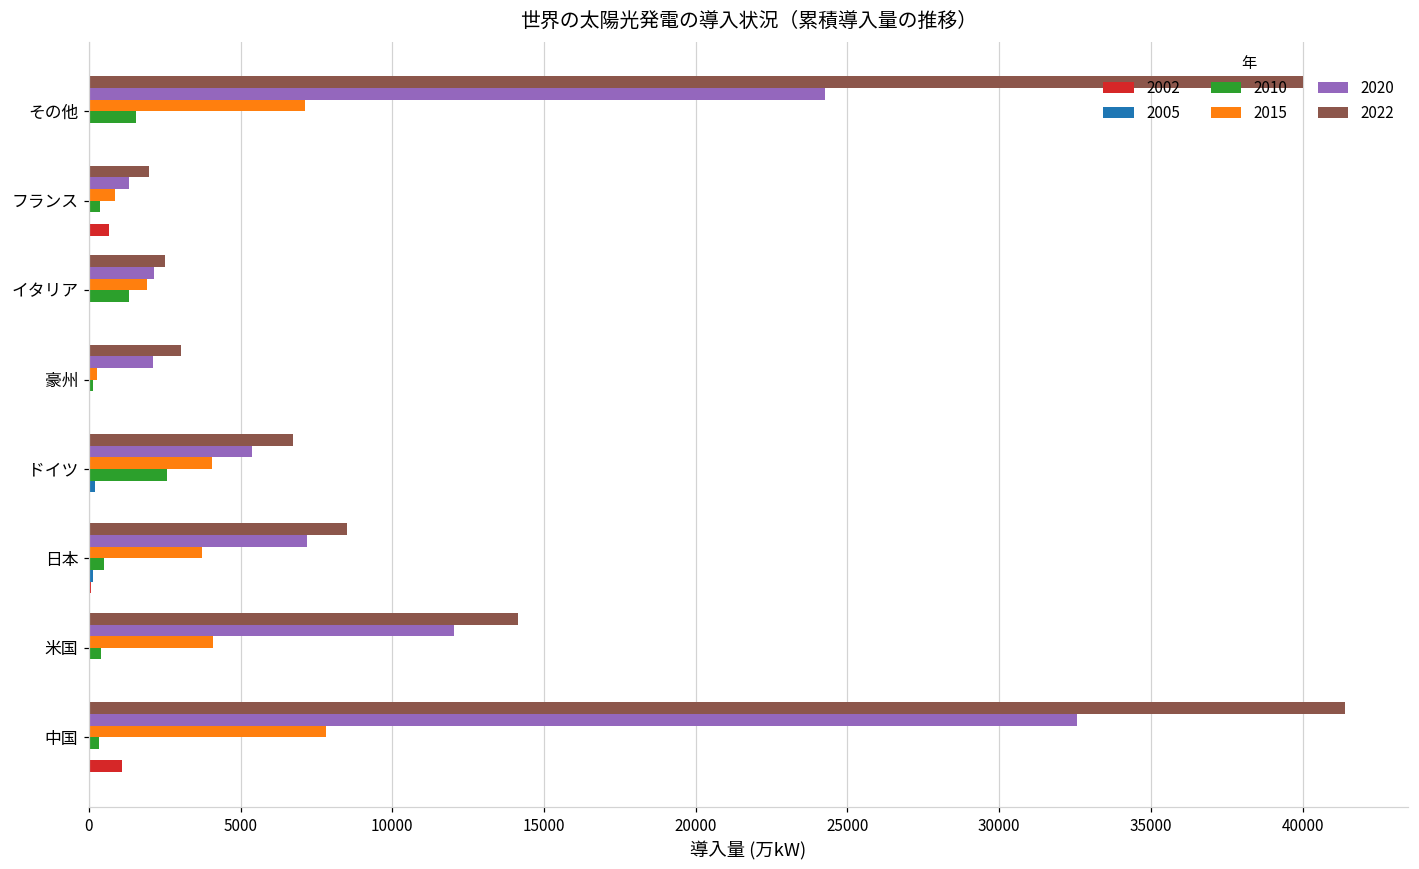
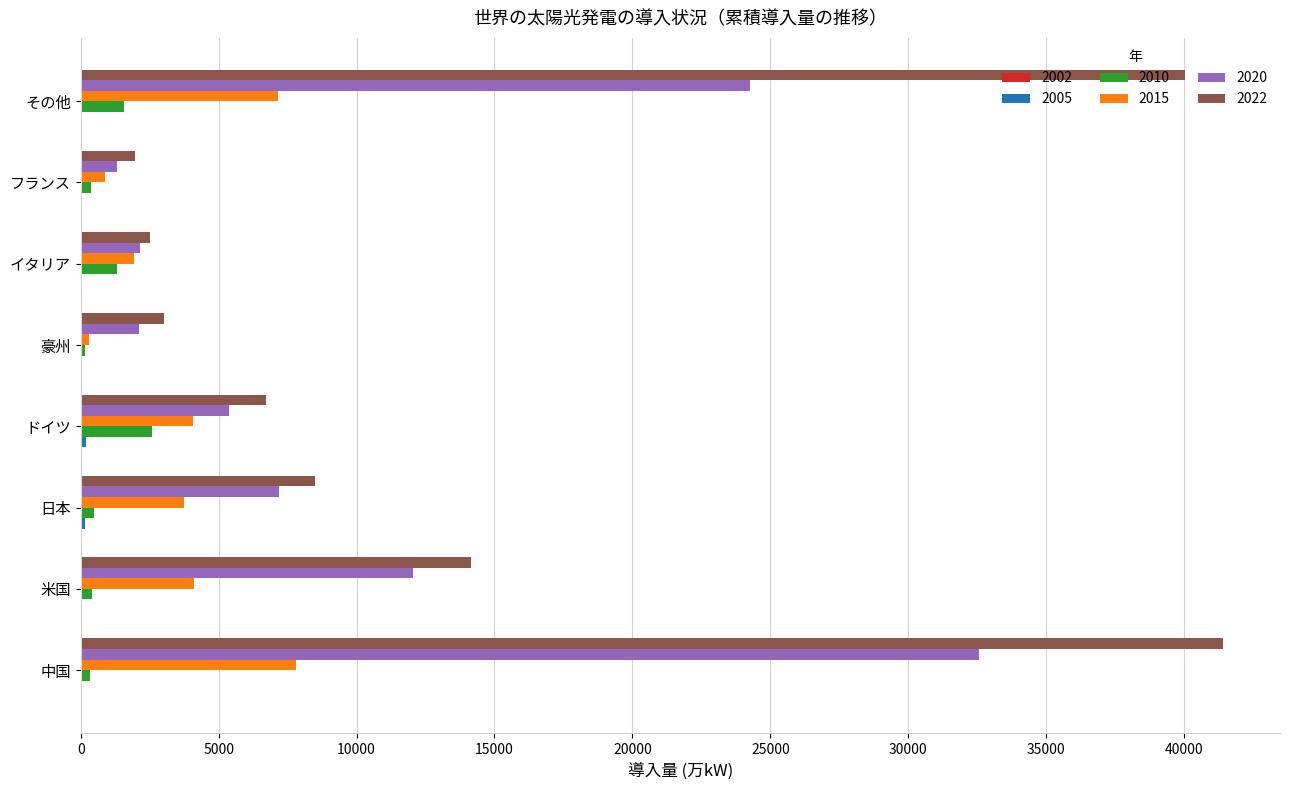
  {
    "2002": {
-     "フランス": 700,
+     "フランス": 0,
      "米国": 0,
-     "中国": 1100
+     "中国": 0
    },
    "2005": {
      "ドイツ": 200,
      "日本": 100
    },
    "2010": {
      "その他": 1600,
      "フランス": 400,
      "イタリア": 1300,
      "豪州": 100,
      "ドイツ": 2600,
      "日本": 500,
      "米国": 400,
      "中国": 300
    },
    "2015": {
      "その他": 7100,
      "フランス": 900,
      "イタリア": 1900,
      "豪州": 300,
      "ドイツ": 4100,
      "日本": 3700,
      "米国": 4100,
      "中国": 7800
    },
    "2020": {
      "その他": 24300,
      "フランス": 1300,
      "イタリア": 2200,
      "豪州": 2100,
      "ドイツ": 5400,
      "日本": 7200,
      "米国": 12000,
      "中国": 32600
    },
    "2022": {
      "その他": 40000,
      "フランス": 2000,
      "イタリア": 2500,
      "豪州": 3000,
      "ドイツ": 6700,
      "日本": 8500,
      "米国": 14200,
      "中国": 41400
    }
  }
